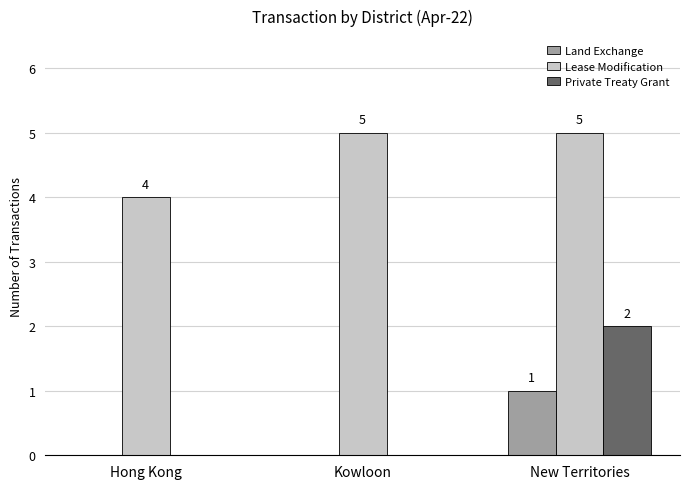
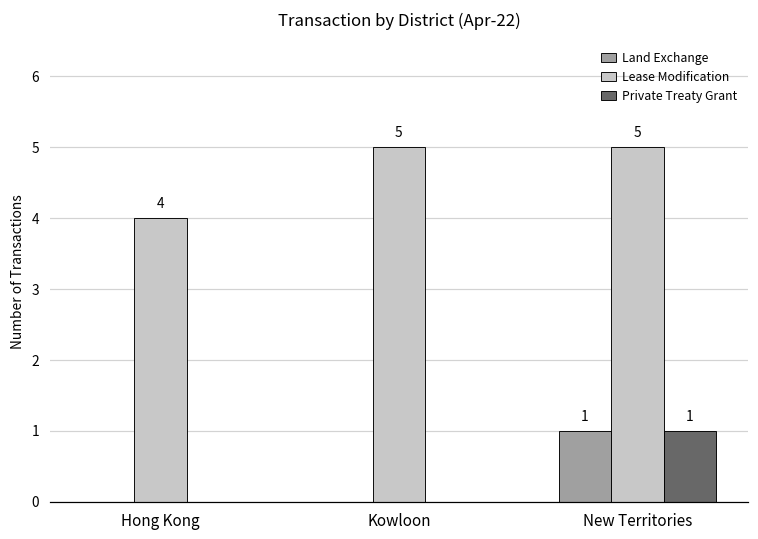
  {
    "Land Exchange": {
      "New Territories": 1
    },
    "Lease Modification": {
      "Hong Kong": 4,
      "Kowloon": 5,
      "New Territories": 5
    },
    "Private Treaty Grant": {
-     "New Territories": 2
+     "New Territories": 1
    }
  }
